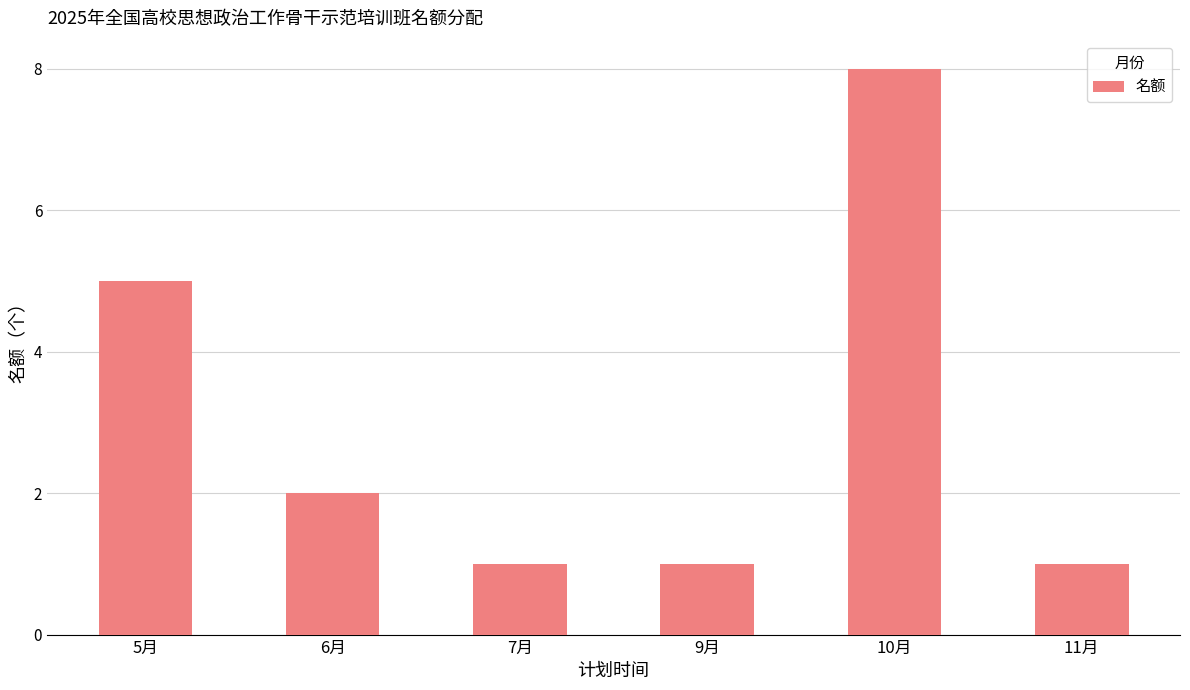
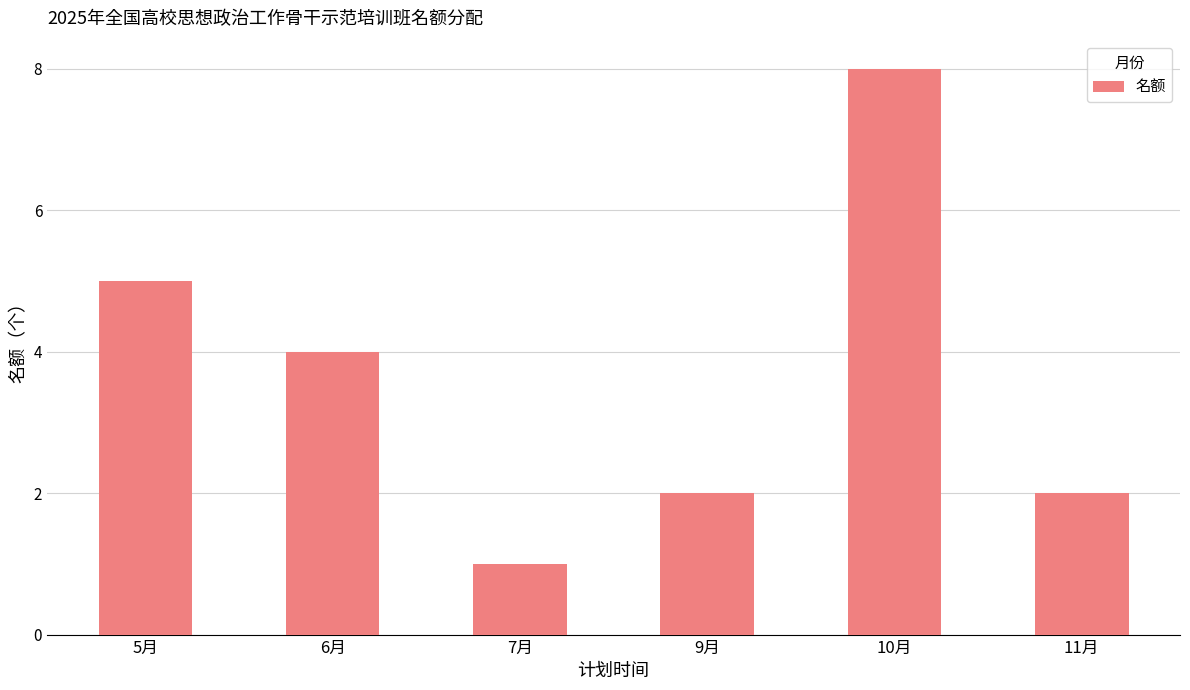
  {
    "5月": 5,
-   "6月": 2,
+   "6月": 4,
    "7月": 1,
-   "9月": 1,
+   "9月": 2,
    "10月": 8,
-   "11月": 1
+   "11月": 2
  }
